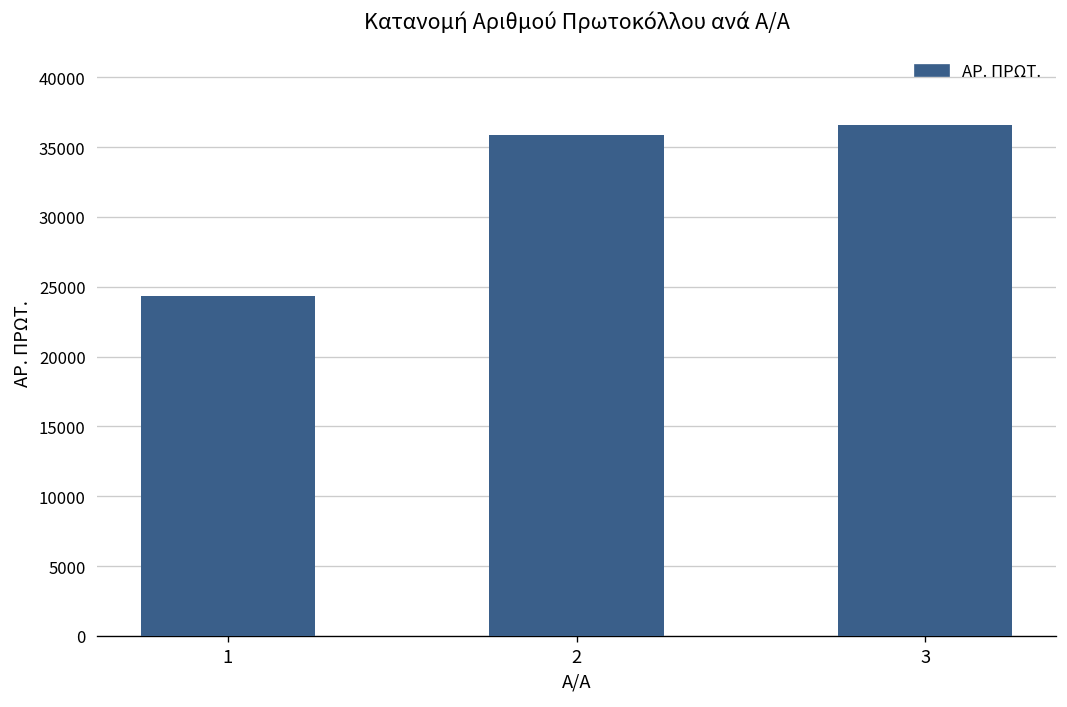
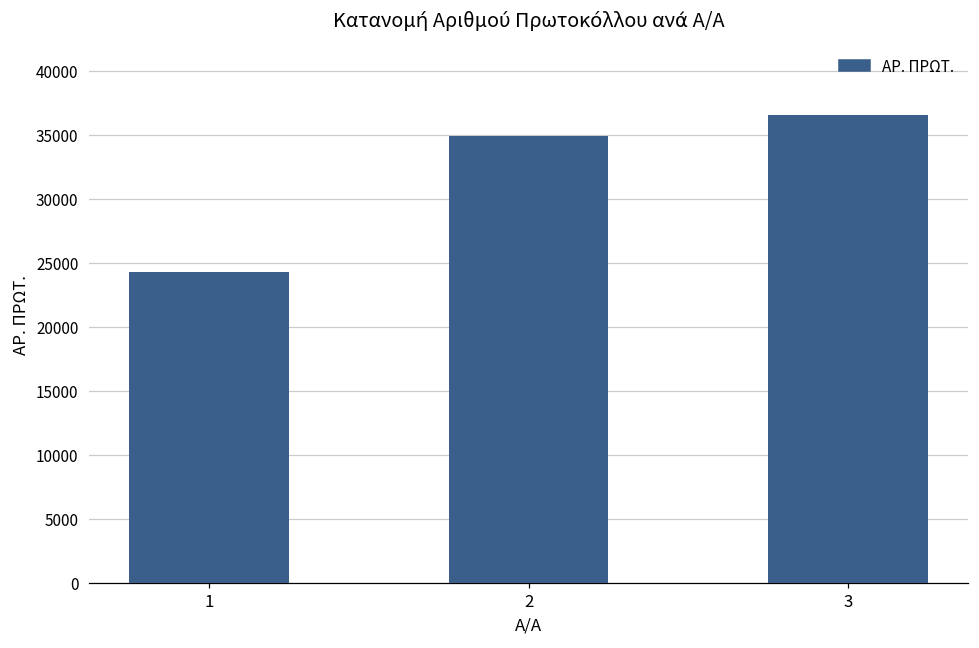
  {
    "1": 24300,
-   "2": 35900,
+   "2": 34900,
    "3": 36600
  }
